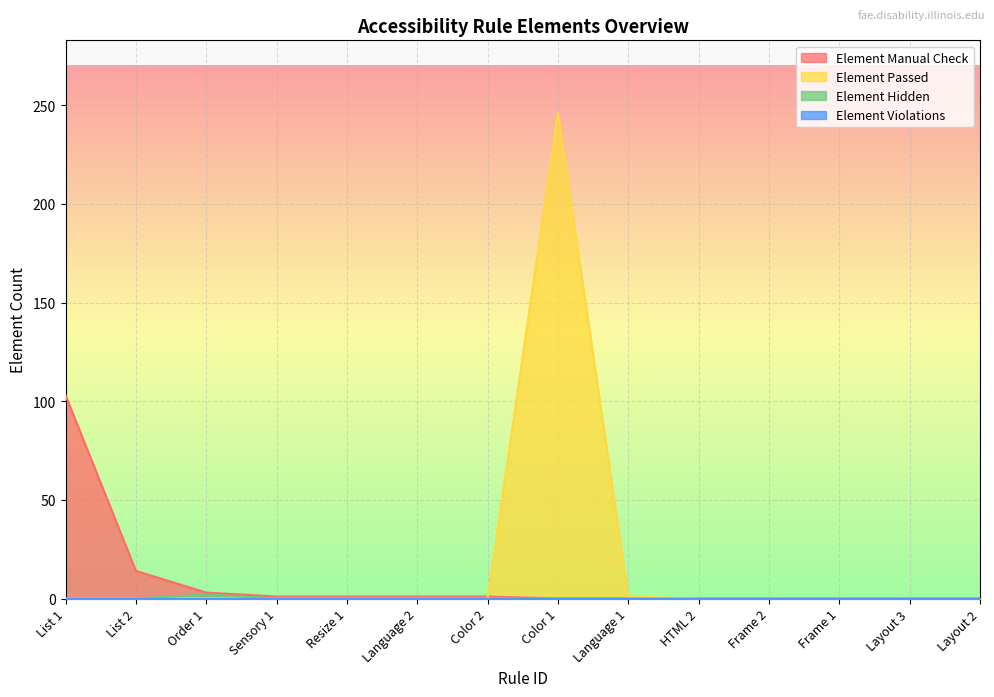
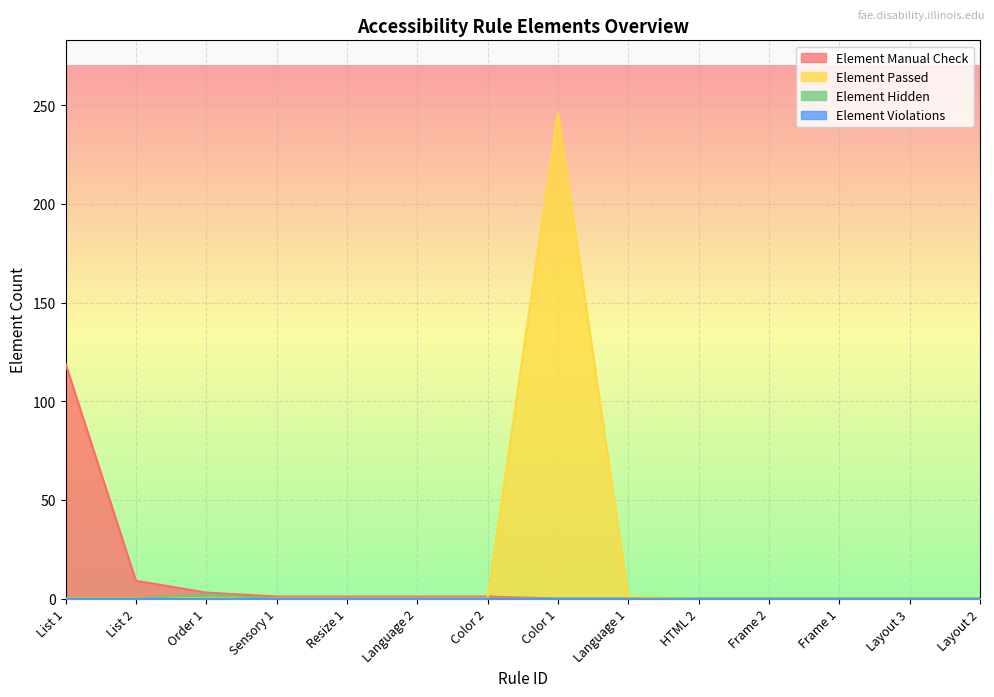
  {
    "Element Manual Check": {
-     "List 1": 103,
-     "List 2": 14
+     "List 1": 119,
+     "List 2": 9
    },
    "Element Passed": {
      "Color 1": 246
    }
  }
